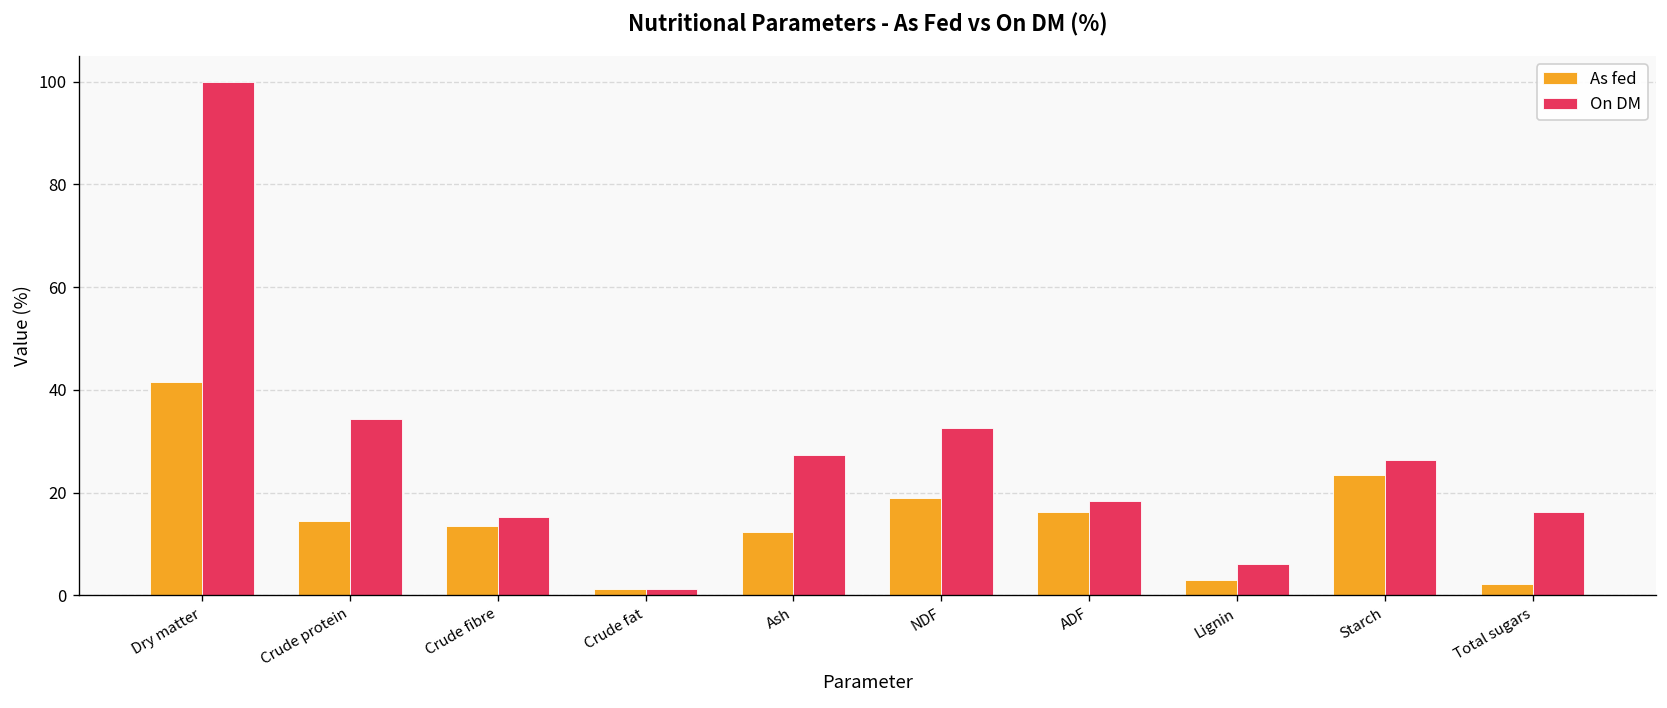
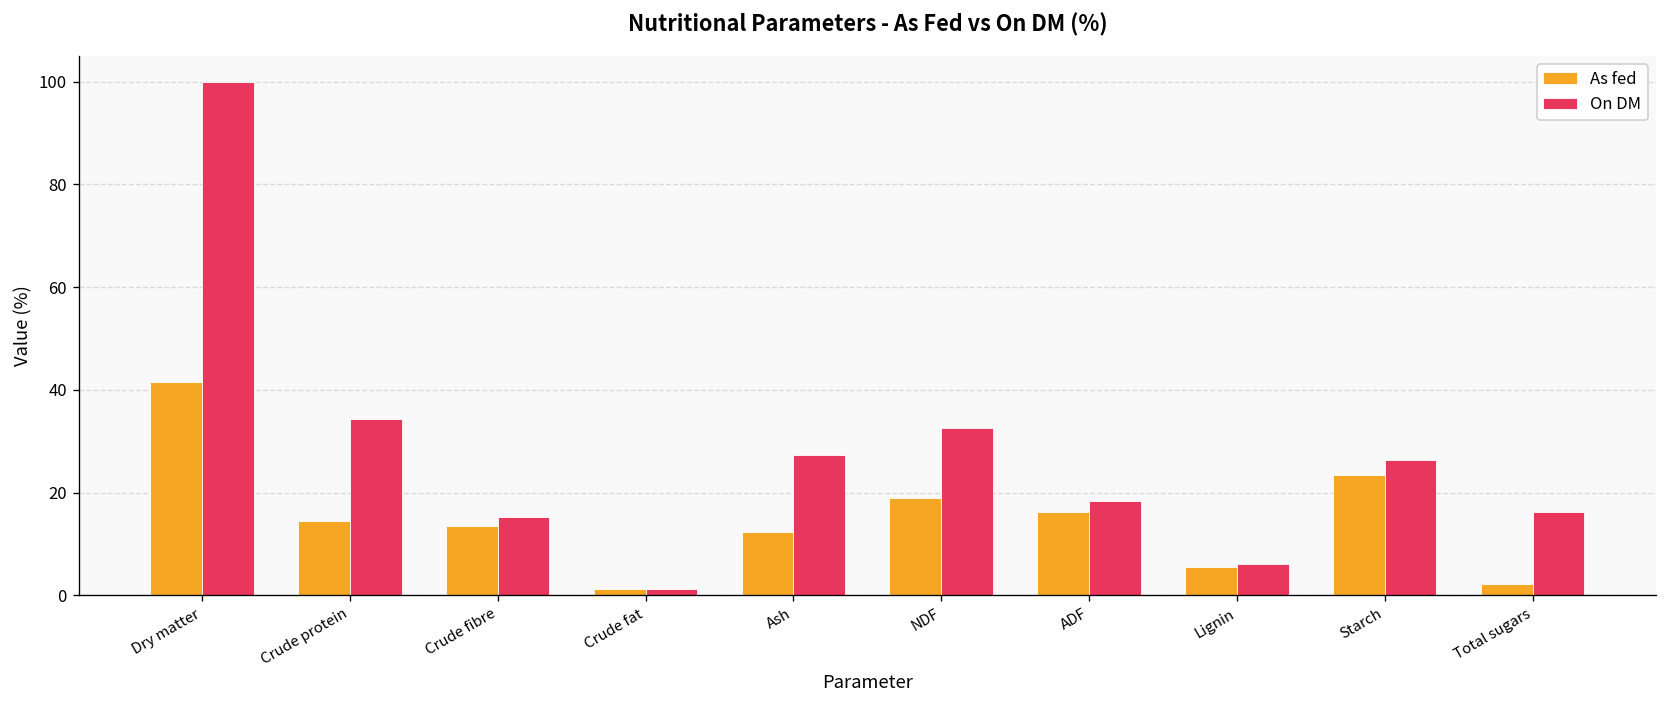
  {
    "As fed": {
      "Dry matter": 42,
      "Crude protein": 15,
      "Crude fibre": 14,
      "Crude fat": 1,
      "Ash": 12,
      "NDF": 19,
      "ADF": 16,
-     "Lignin": 3,
+     "Lignin": 6,
      "Starch": 23,
      "Total sugars": 2
    },
    "On DM": {
      "Dry matter": 100,
      "Crude protein": 34,
      "Crude fibre": 15,
      "Crude fat": 1,
      "Ash": 27,
      "NDF": 33,
      "ADF": 18,
      "Lignin": 6,
      "Starch": 26,
      "Total sugars": 16
    }
  }
